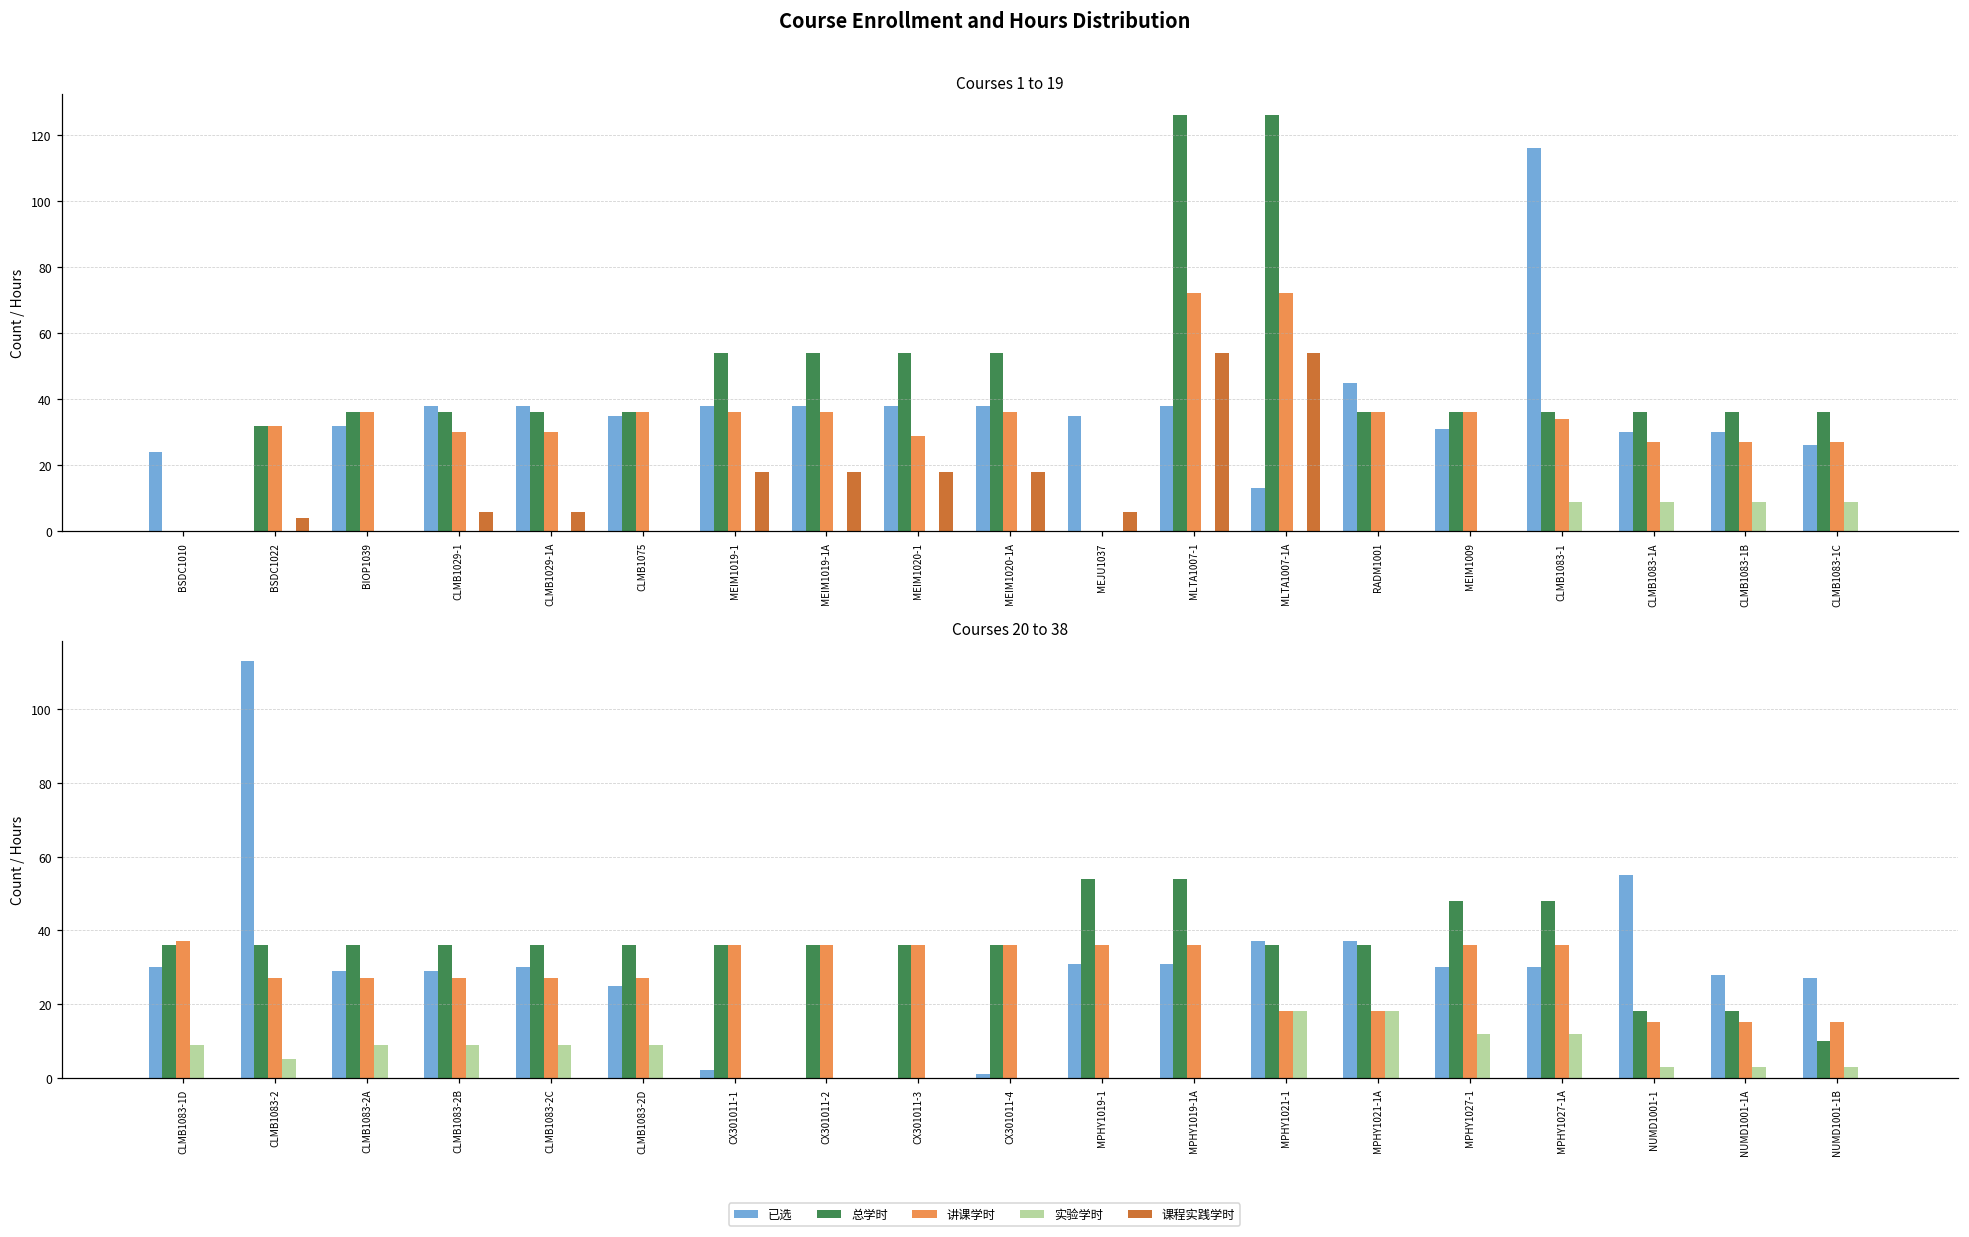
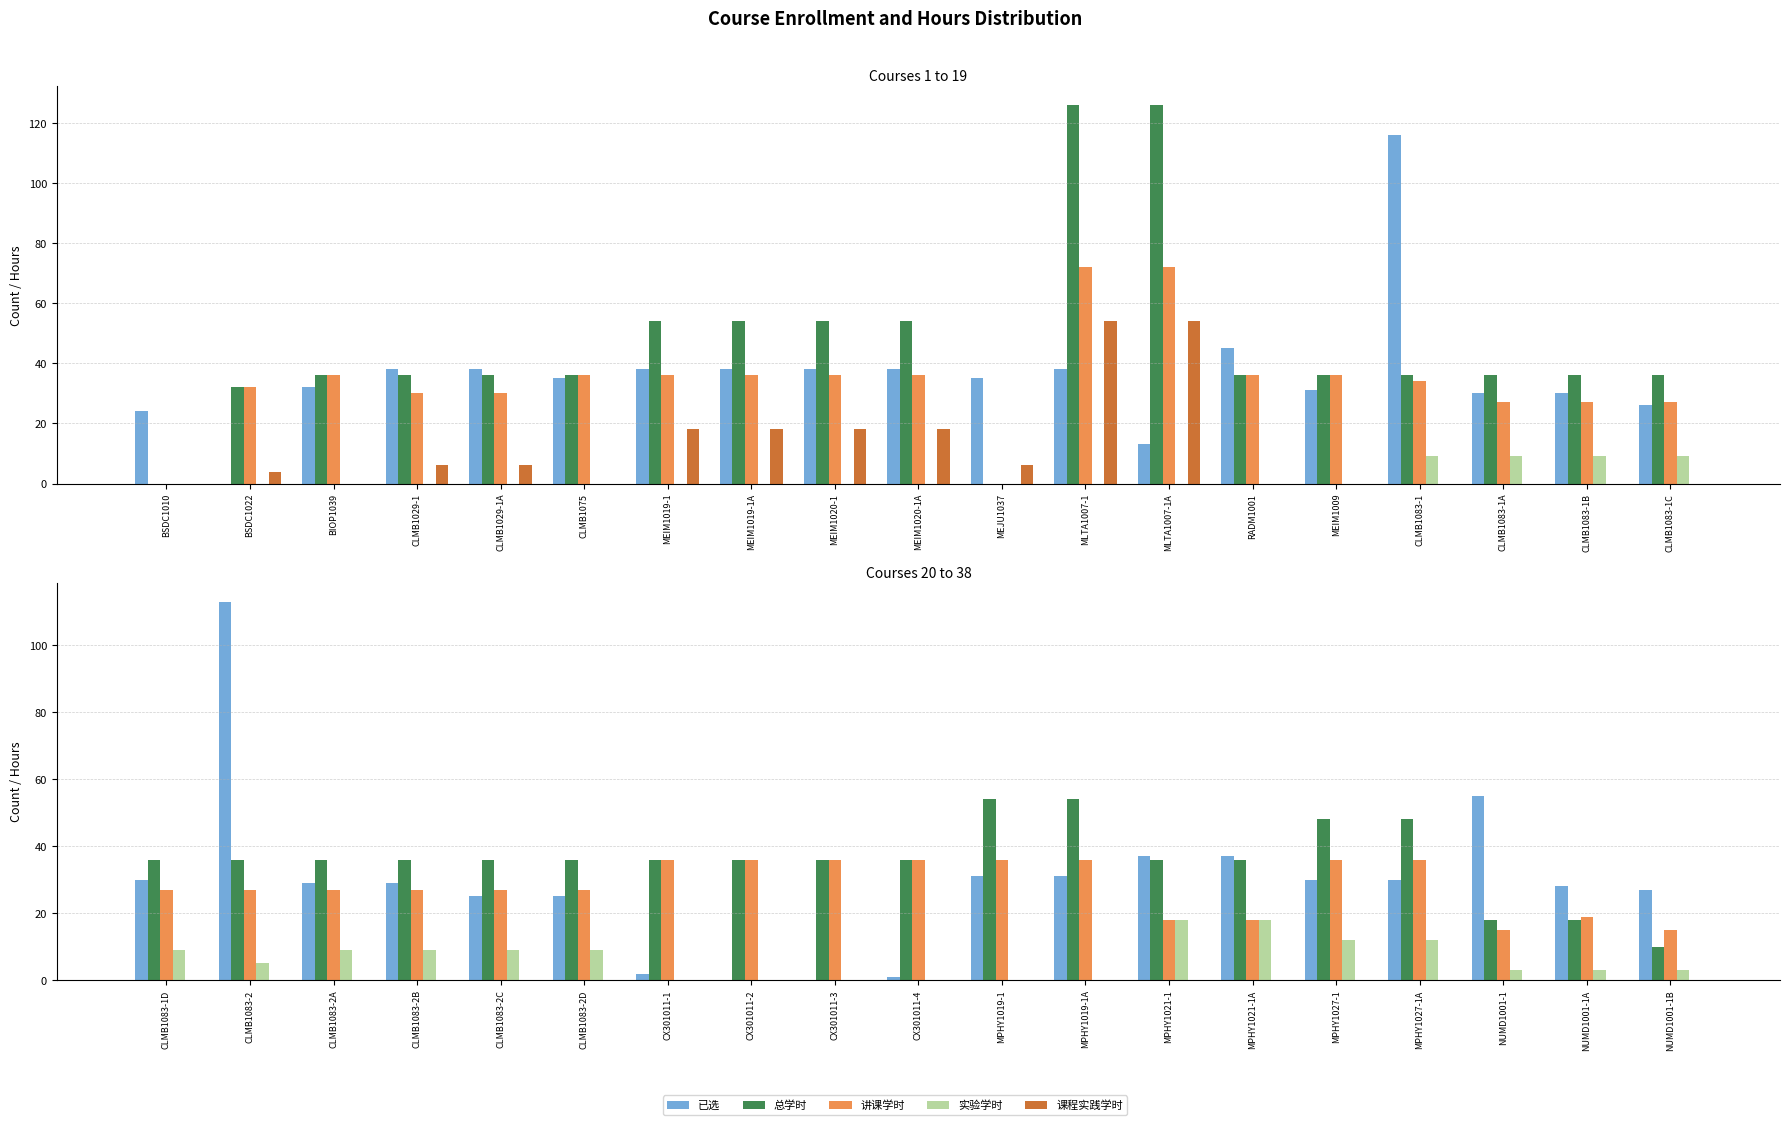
  {
    "Courses 1 to 19": {
      "已选": {
        "BSDC1010": 24,
        "BSDC1022": 0,
        "BIOP1039": 32,
        "CLMB1029-1": 38,
        "CLMB1029-1A": 38,
        "CLMB1075": 35,
        "MEIM1019-1": 38,
        "MEIM1019-1A": 38,
        "MEIM1020-1": 38,
        "MEIM1020-1A": 38,
        "MEJU1037": 35,
        "MLTA1007-1": 38,
        "MLTA1007-1A": 13,
        "RADM1001": 45,
        "MEIM1009": 31,
        "CLMB1083-1": 116,
        "CLMB1083-1A": 30,
        "CLMB1083-1B": 30,
        "CLMB1083-1C": 26
      },
      "总学时": {
        "BSDC1010": 0,
        "BSDC1022": 32,
        "BIOP1039": 36,
        "CLMB1029-1": 36,
        "CLMB1029-1A": 36,
        "CLMB1075": 36,
        "MEIM1019-1": 54,
        "MEIM1019-1A": 54,
        "MEIM1020-1": 54,
        "MEIM1020-1A": 54,
        "MEJU1037": 0,
        "MLTA1007-1": 126,
        "MLTA1007-1A": 126,
        "RADM1001": 36,
        "MEIM1009": 36,
        "CLMB1083-1": 36,
        "CLMB1083-1A": 36,
        "CLMB1083-1B": 36,
        "CLMB1083-1C": 36
      },
      "讲课学时": {
        "BSDC1010": 0,
        "BSDC1022": 32,
        "BIOP1039": 36,
        "CLMB1029-1": 30,
        "CLMB1029-1A": 30,
        "CLMB1075": 36,
        "MEIM1019-1": 36,
        "MEIM1019-1A": 36,
-       "MEIM1020-1": 29,
+       "MEIM1020-1": 36,
        "MEIM1020-1A": 36,
        "MEJU1037": 0,
        "MLTA1007-1": 72,
        "MLTA1007-1A": 72,
        "RADM1001": 36,
        "MEIM1009": 36,
        "CLMB1083-1": 34,
        "CLMB1083-1A": 27,
        "CLMB1083-1B": 27,
        "CLMB1083-1C": 27
      },
      "实验学时": {
        "BSDC1010": 0,
        "BSDC1022": 0,
        "BIOP1039": 0,
        "CLMB1029-1": 0,
        "CLMB1029-1A": 0,
        "CLMB1075": 0,
        "MEIM1019-1": 0,
        "MEIM1019-1A": 0,
        "MEIM1020-1": 0,
        "MEIM1020-1A": 0,
        "MEJU1037": 0,
        "MLTA1007-1": 0,
        "MLTA1007-1A": 0,
        "RADM1001": 0,
        "MEIM1009": 0,
        "CLMB1083-1": 9,
        "CLMB1083-1A": 9,
        "CLMB1083-1B": 9,
        "CLMB1083-1C": 9
      },
      "课程实践学时": {
        "BSDC1010": 0,
        "BSDC1022": 4,
        "BIOP1039": 0,
        "CLMB1029-1": 6,
        "CLMB1029-1A": 6,
        "CLMB1075": 0,
        "MEIM1019-1": 18,
        "MEIM1019-1A": 18,
        "MEIM1020-1": 18,
        "MEIM1020-1A": 18,
        "MEJU1037": 6,
        "MLTA1007-1": 54,
        "MLTA1007-1A": 54,
        "RADM1001": 0,
        "MEIM1009": 0,
        "CLMB1083-1": 0,
        "CLMB1083-1A": 0,
        "CLMB1083-1B": 0,
        "CLMB1083-1C": 0
      }
    },
    "Courses 20 to 38": {
      "已选": {
        "CLMB1083-1D": 30,
        "CLMB1083-2": 113,
        "CLMB1083-2A": 29,
        "CLMB1083-2B": 29,
-       "CLMB1083-2C": 30,
+       "CLMB1083-2C": 25,
        "CLMB1083-2D": 25,
        "CX301011-1": 2,
        "CX301011-2": 0,
        "CX301011-3": 0,
        "CX301011-4": 1,
        "MPHY1019-1": 31,
        "MPHY1019-1A": 31,
        "MPHY1021-1": 37,
        "MPHY1021-1A": 37,
        "MPHY1027-1": 30,
        "MPHY1027-1A": 30,
        "NUMD1001-1": 55,
        "NUMD1001-1A": 28,
        "NUMD1001-1B": 27
      },
      "总学时": {
        "CLMB1083-1D": 36,
        "CLMB1083-2": 36,
        "CLMB1083-2A": 36,
        "CLMB1083-2B": 36,
        "CLMB1083-2C": 36,
        "CLMB1083-2D": 36,
        "CX301011-1": 36,
        "CX301011-2": 36,
        "CX301011-3": 36,
        "CX301011-4": 36,
        "MPHY1019-1": 54,
        "MPHY1019-1A": 54,
        "MPHY1021-1": 36,
        "MPHY1021-1A": 36,
        "MPHY1027-1": 48,
        "MPHY1027-1A": 48,
        "NUMD1001-1": 18,
        "NUMD1001-1A": 18,
        "NUMD1001-1B": 10
      },
      "讲课学时": {
-       "CLMB1083-1D": 37,
+       "CLMB1083-1D": 27,
        "CLMB1083-2": 27,
        "CLMB1083-2A": 27,
        "CLMB1083-2B": 27,
        "CLMB1083-2C": 27,
        "CLMB1083-2D": 27,
        "CX301011-1": 36,
        "CX301011-2": 36,
        "CX301011-3": 36,
        "CX301011-4": 36,
        "MPHY1019-1": 36,
        "MPHY1019-1A": 36,
        "MPHY1021-1": 18,
        "MPHY1021-1A": 18,
        "MPHY1027-1": 36,
        "MPHY1027-1A": 36,
        "NUMD1001-1": 15,
-       "NUMD1001-1A": 15,
+       "NUMD1001-1A": 19,
        "NUMD1001-1B": 15
      },
      "实验学时": {
        "CLMB1083-1D": 9,
        "CLMB1083-2": 5,
        "CLMB1083-2A": 9,
        "CLMB1083-2B": 9,
        "CLMB1083-2C": 9,
        "CLMB1083-2D": 9,
        "CX301011-1": 0,
        "CX301011-2": 0,
        "CX301011-3": 0,
        "CX301011-4": 0,
        "MPHY1019-1": 0,
        "MPHY1019-1A": 0,
        "MPHY1021-1": 18,
        "MPHY1021-1A": 18,
        "MPHY1027-1": 12,
        "MPHY1027-1A": 12,
        "NUMD1001-1": 3,
        "NUMD1001-1A": 3,
        "NUMD1001-1B": 3
      },
      "课程实践学时": {
        "CLMB1083-1D": 0,
        "CLMB1083-2": 0,
        "CLMB1083-2A": 0,
        "CLMB1083-2B": 0,
        "CLMB1083-2C": 0,
        "CLMB1083-2D": 0,
        "CX301011-1": 0,
        "CX301011-2": 0,
        "CX301011-3": 0,
        "CX301011-4": 0,
        "MPHY1019-1": 0,
        "MPHY1019-1A": 0,
        "MPHY1021-1": 0,
        "MPHY1021-1A": 0,
        "MPHY1027-1": 0,
        "MPHY1027-1A": 0,
        "NUMD1001-1": 0,
        "NUMD1001-1A": 0,
        "NUMD1001-1B": 0
      }
    }
  }
